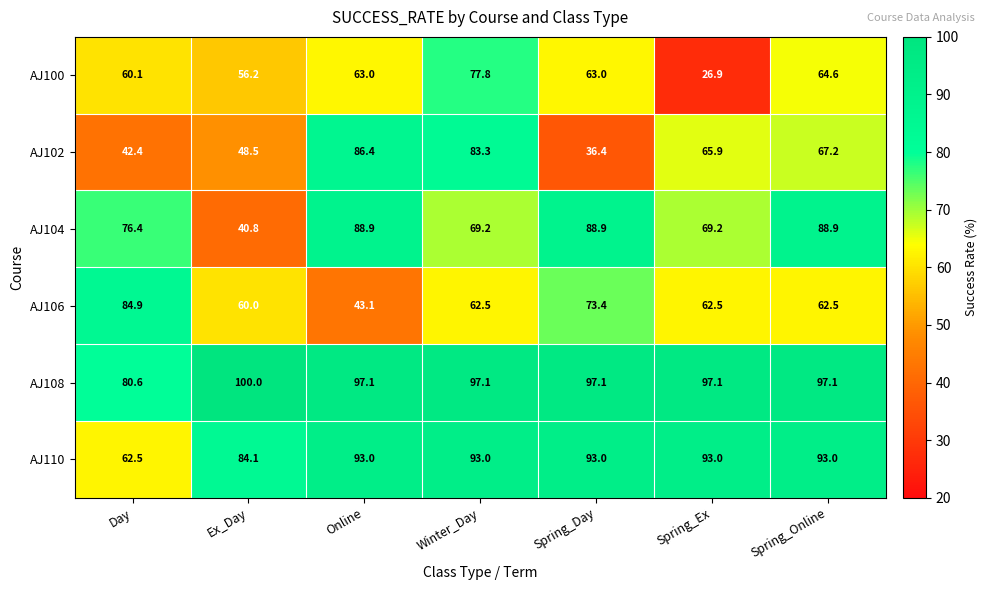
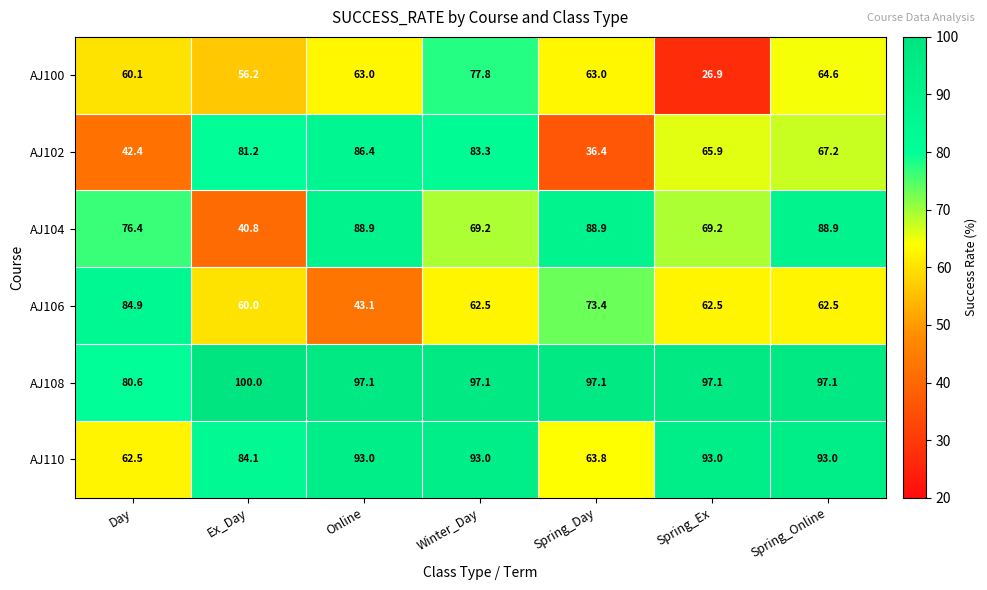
  {
    "AJ100": {
      "Day": 60.1,
      "Ex_Day": 56.2,
      "Online": 63.0,
      "Winter_Day": 77.8,
      "Spring_Day": 63.0,
      "Spring_Ex": 26.9,
      "Spring_Online": 64.6
    },
    "AJ102": {
      "Day": 42.4,
-     "Ex_Day": 48.5,
+     "Ex_Day": 81.2,
      "Online": 86.4,
      "Winter_Day": 83.3,
      "Spring_Day": 36.4,
      "Spring_Ex": 65.9,
      "Spring_Online": 67.2
    },
    "AJ104": {
      "Day": 76.4,
      "Ex_Day": 40.8,
      "Online": 88.9,
      "Winter_Day": 69.2,
      "Spring_Day": 88.9,
      "Spring_Ex": 69.2,
      "Spring_Online": 88.9
    },
    "AJ106": {
      "Day": 84.9,
      "Ex_Day": 60.0,
      "Online": 43.1,
      "Winter_Day": 62.5,
      "Spring_Day": 73.4,
      "Spring_Ex": 62.5,
      "Spring_Online": 62.5
    },
    "AJ108": {
      "Day": 80.6,
      "Ex_Day": 100.0,
      "Online": 97.1,
      "Winter_Day": 97.1,
      "Spring_Day": 97.1,
      "Spring_Ex": 97.1,
      "Spring_Online": 97.1
    },
    "AJ110": {
      "Day": 62.5,
      "Ex_Day": 84.1,
      "Online": 93.0,
      "Winter_Day": 93.0,
-     "Spring_Day": 93.0,
+     "Spring_Day": 63.8,
      "Spring_Ex": 93.0,
      "Spring_Online": 93.0
    }
  }
